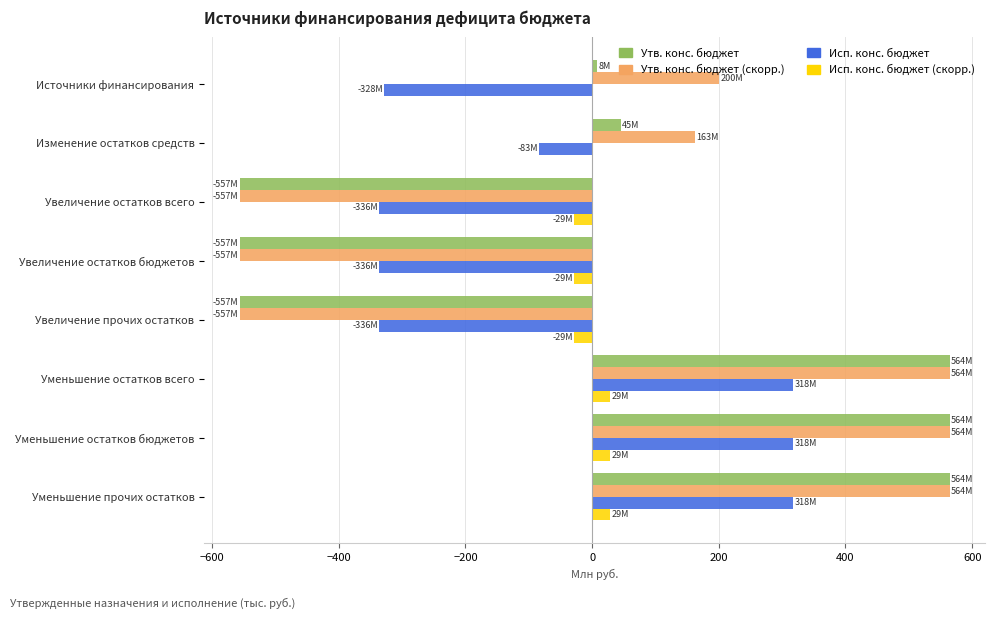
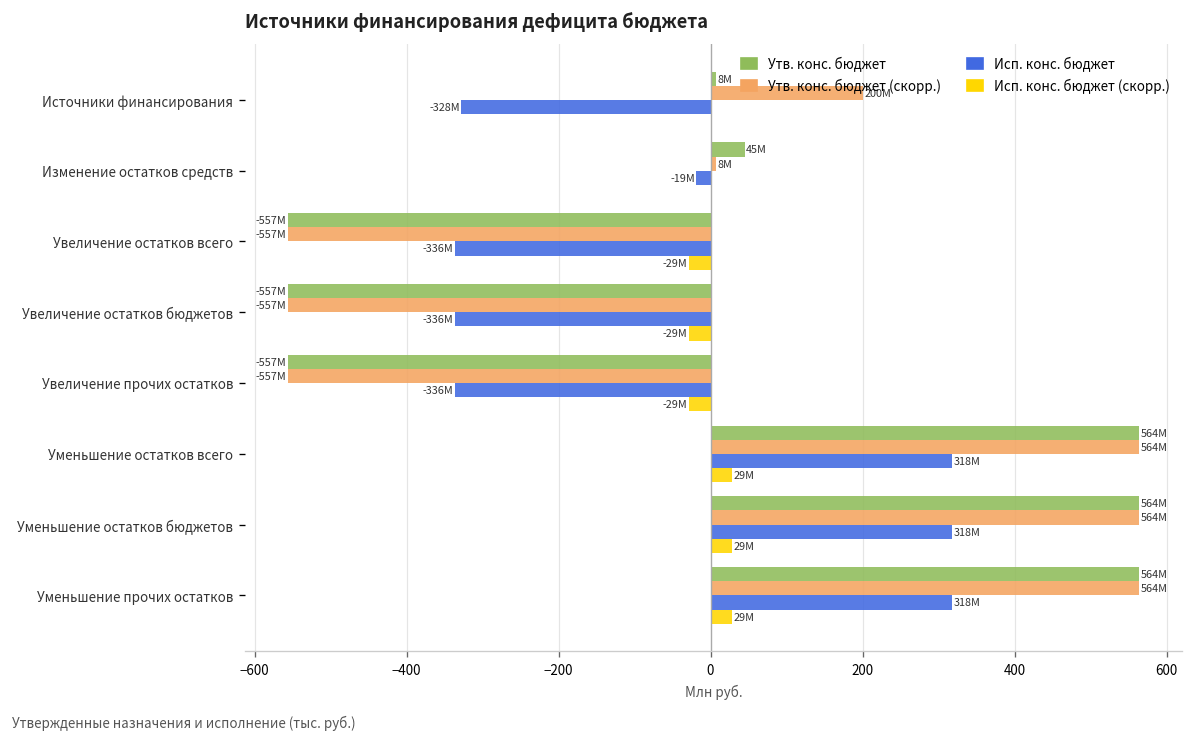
  {
    "Утв. конс. бюджет": {
      "Источники финансирования": "8M",
      "Изменение остатков средств": "45M",
      "Увеличение остатков всего": "-557M",
      "Увеличение остатков бюджетов": "-557M",
      "Увеличение прочих остатков": "-557M",
      "Уменьшение остатков всего": "564M",
      "Уменьшение остатков бюджетов": "564M",
      "Уменьшение прочих остатков": "564M"
    },
    "Утв. конс. бюджет (скорр.)": {
      "Источники финансирования": "200M",
-     "Изменение остатков средств": "163M",
+     "Изменение остатков средств": "8M",
      "Увеличение остатков всего": "-557M",
      "Увеличение остатков бюджетов": "-557M",
      "Увеличение прочих остатков": "-557M",
      "Уменьшение остатков всего": "564M",
      "Уменьшение остатков бюджетов": "564M",
      "Уменьшение прочих остатков": "564M"
    },
    "Исп. конс. бюджет": {
      "Источники финансирования": "-328M",
-     "Изменение остатков средств": "-83M",
+     "Изменение остатков средств": "-19M",
      "Увеличение остатков всего": "-336M",
      "Увеличение остатков бюджетов": "-336M",
      "Увеличение прочих остатков": "-336M",
      "Уменьшение остатков всего": "318M",
      "Уменьшение остатков бюджетов": "318M",
      "Уменьшение прочих остатков": "318M"
    },
    "Исп. конс. бюджет (скорр.)": {
      "Увеличение остатков всего": "-29M",
      "Увеличение остатков бюджетов": "-29M",
      "Увеличение прочих остатков": "-29M",
      "Уменьшение остатков всего": "29M",
      "Уменьшение остатков бюджетов": "29M",
      "Уменьшение прочих остатков": "29M"
    }
  }
